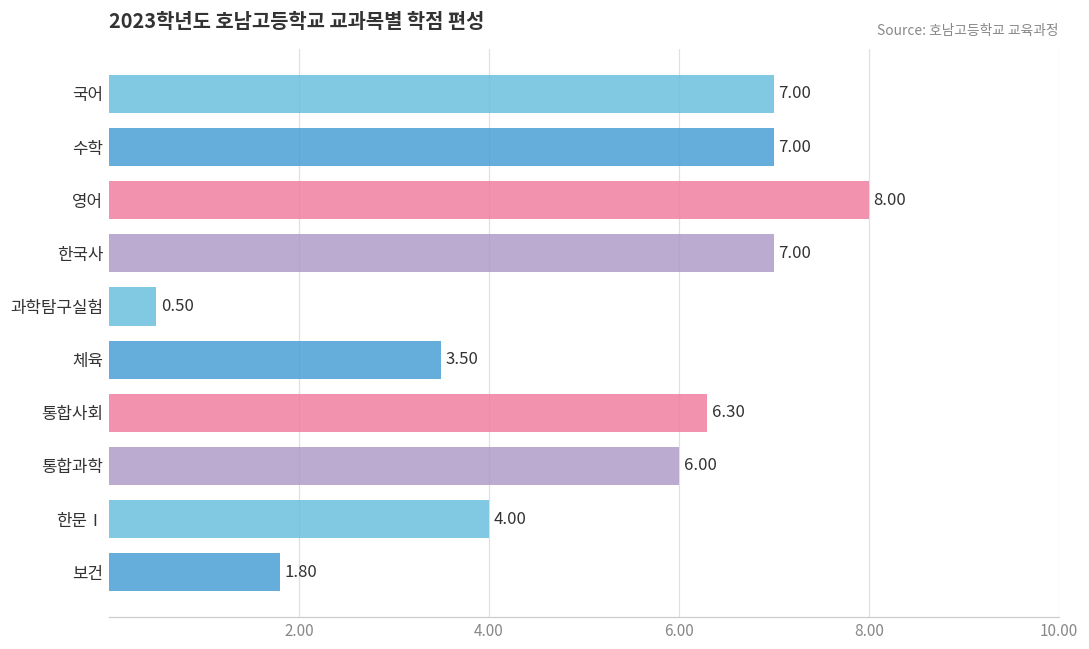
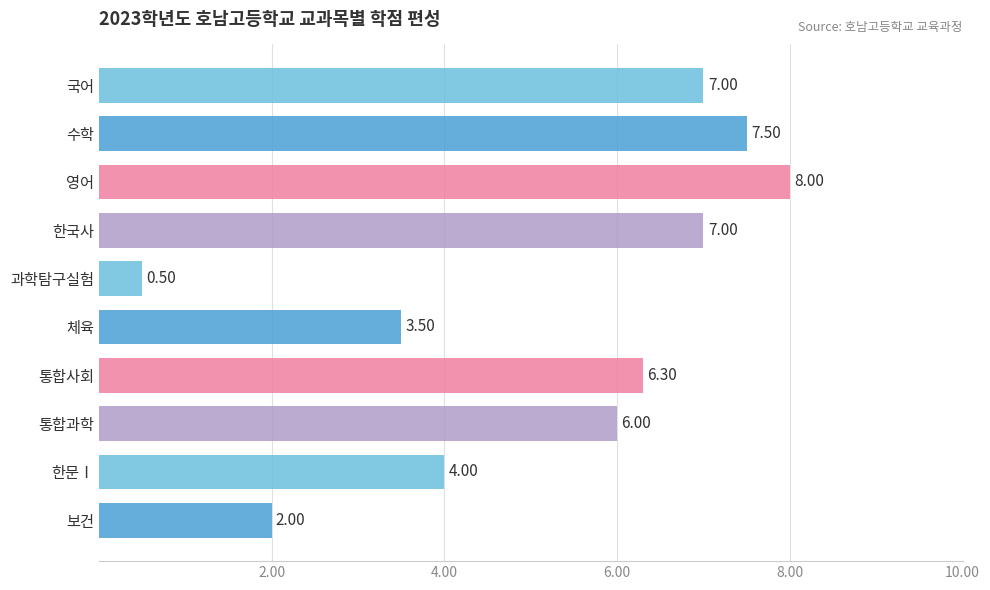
  {
    "국어": 7.00,
-   "수학": 7.00,
+   "수학": 7.50,
    "영어": 8.00,
    "한국사": 7.00,
    "과학탐구실험": 0.50,
    "체육": 3.50,
    "통합사회": 6.30,
    "통합과학": 6.00,
    "한문Ⅰ": 4.00,
-   "보건": 1.80
+   "보건": 2.00
  }
